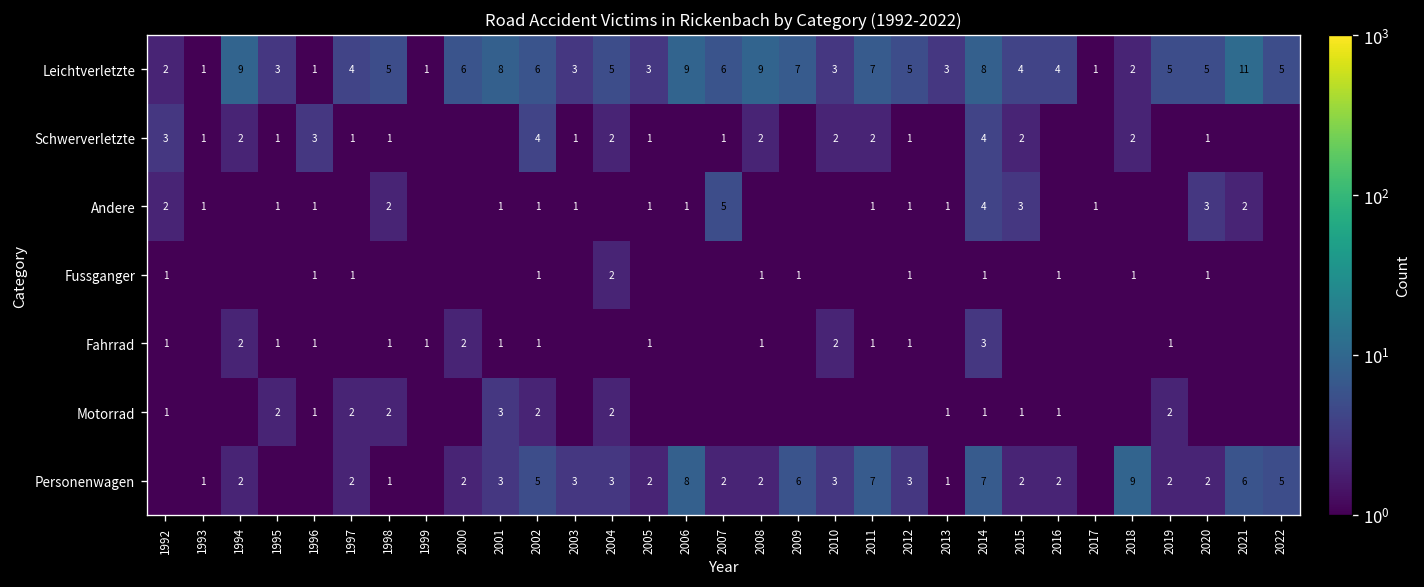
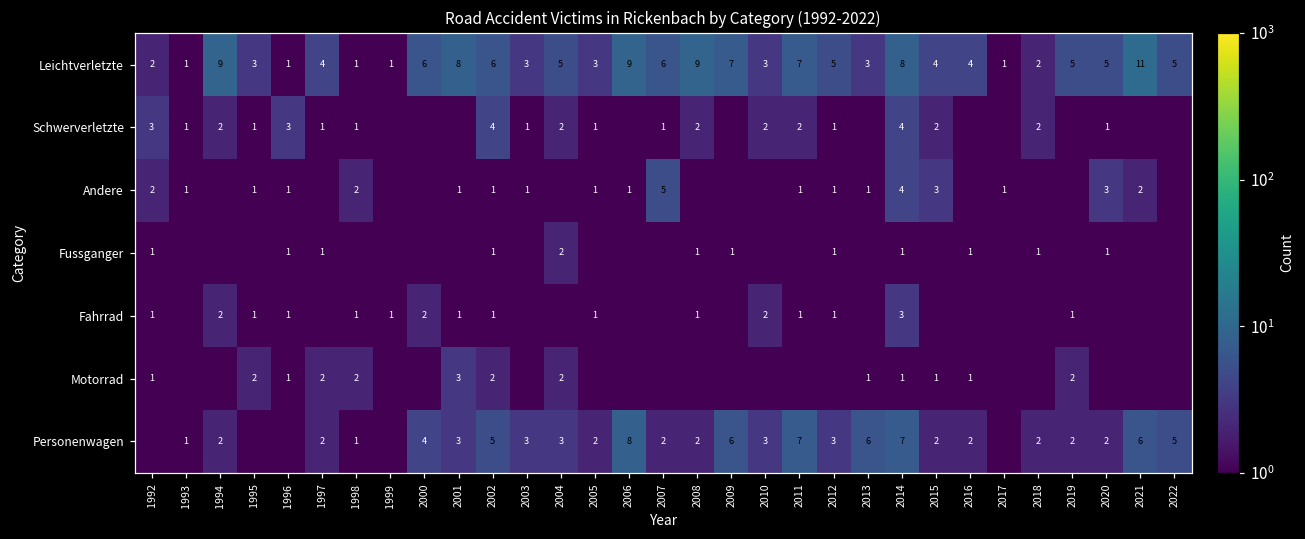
  {
    "Leichtverletzte": {
      "1992": 2,
      "1993": 1,
      "1994": 9,
      "1995": 3,
      "1996": 1,
      "1997": 4,
-     "1998": 5,
+     "1998": 1,
      "1999": 1,
      "2000": 6,
      "2001": 8,
      "2002": 6,
      "2003": 3,
      "2004": 5,
      "2005": 3,
      "2006": 9,
      "2007": 6,
      "2008": 9,
      "2009": 7,
      "2010": 3,
      "2011": 7,
      "2012": 5,
      "2013": 3,
      "2014": 8,
      "2015": 4,
      "2016": 4,
      "2017": 1,
      "2018": 2,
      "2019": 5,
      "2020": 5,
      "2021": 11,
      "2022": 5
    },
    "Schwerverletzte": {
      "1992": 3,
      "1993": 1,
      "1994": 2,
      "1995": 1,
      "1996": 3,
      "1997": 1,
      "1998": 1,
      "2002": 4,
      "2003": 1,
      "2004": 2,
      "2005": 1,
      "2007": 1,
      "2008": 2,
      "2010": 2,
      "2011": 2,
      "2012": 1,
      "2014": 4,
      "2015": 2,
      "2018": 2,
      "2020": 1
    },
    "Andere": {
      "1992": 2,
      "1993": 1,
      "1995": 1,
      "1996": 1,
      "1998": 2,
      "2001": 1,
      "2002": 1,
      "2003": 1,
      "2005": 1,
      "2006": 1,
      "2007": 5,
      "2011": 1,
      "2012": 1,
      "2013": 1,
      "2014": 4,
      "2015": 3,
      "2017": 1,
      "2020": 3,
      "2021": 2
    },
    "Fussganger": {
      "1992": 1,
      "1996": 1,
      "1997": 1,
      "2002": 1,
      "2004": 2,
      "2008": 1,
      "2009": 1,
      "2012": 1,
      "2014": 1,
      "2016": 1,
      "2018": 1,
      "2020": 1
    },
    "Fahrrad": {
      "1992": 1,
      "1994": 2,
      "1995": 1,
      "1996": 1,
      "1998": 1,
      "1999": 1,
      "2000": 2,
      "2001": 1,
      "2002": 1,
      "2005": 1,
      "2008": 1,
      "2010": 2,
      "2011": 1,
      "2012": 1,
      "2014": 3,
      "2019": 1
    },
    "Motorrad": {
      "1992": 1,
      "1995": 2,
      "1996": 1,
      "1997": 2,
      "1998": 2,
      "2001": 3,
      "2002": 2,
      "2004": 2,
      "2013": 1,
      "2014": 1,
      "2015": 1,
      "2016": 1,
      "2019": 2
    },
    "Personenwagen": {
      "1993": 1,
      "1994": 2,
      "1997": 2,
      "1998": 1,
-     "2000": 2,
+     "2000": 4,
      "2001": 3,
      "2002": 5,
      "2003": 3,
      "2004": 3,
      "2005": 2,
      "2006": 8,
      "2007": 2,
      "2008": 2,
      "2009": 6,
      "2010": 3,
      "2011": 7,
      "2012": 3,
-     "2013": 1,
+     "2013": 6,
      "2014": 7,
      "2015": 2,
      "2016": 2,
-     "2018": 9,
+     "2018": 2,
      "2019": 2,
      "2020": 2,
      "2021": 6,
      "2022": 5
    }
  }
